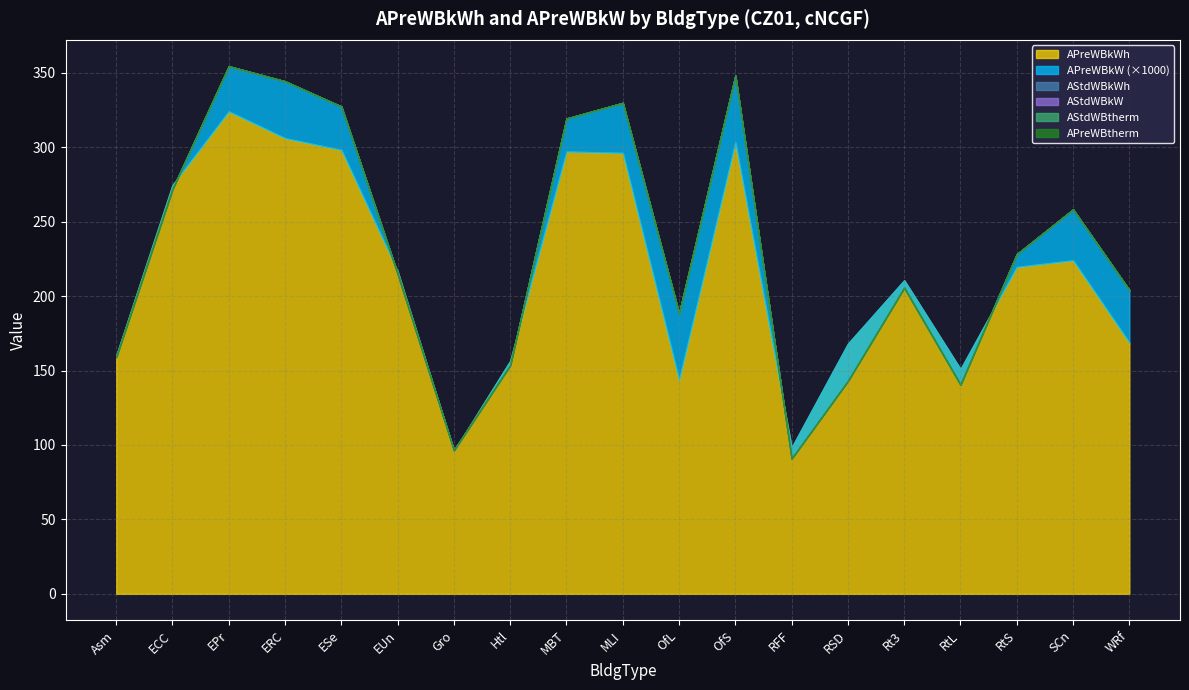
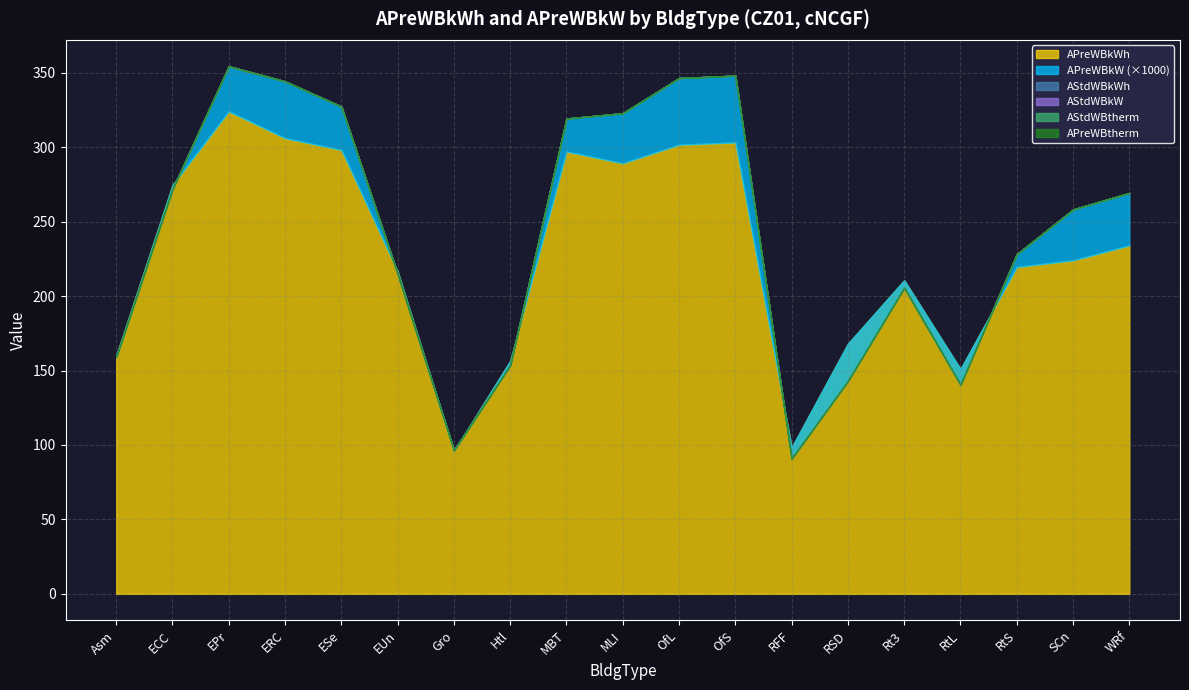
  {
    "APreWBkWh": {
      "EPr": 324,
      "ERC": 306,
      "ESe": 298,
      "MBT": 297,
-     "MLI": 296,
-     "OfL": 144,
+     "MLI": 289,
+     "OfL": 302,
      "OfS": 303,
      "RtS": 220,
      "SCn": 224,
-     "WRf": 169
+     "WRf": 234
    },
    "APreWBtherm": {
      "ECC": 0,
      "EUn": 0,
      "Htl": 0,
      "RFF": 0,
      "RSD": 0,
      "Rt3": 0,
      "RtL": 0
    }
  }
